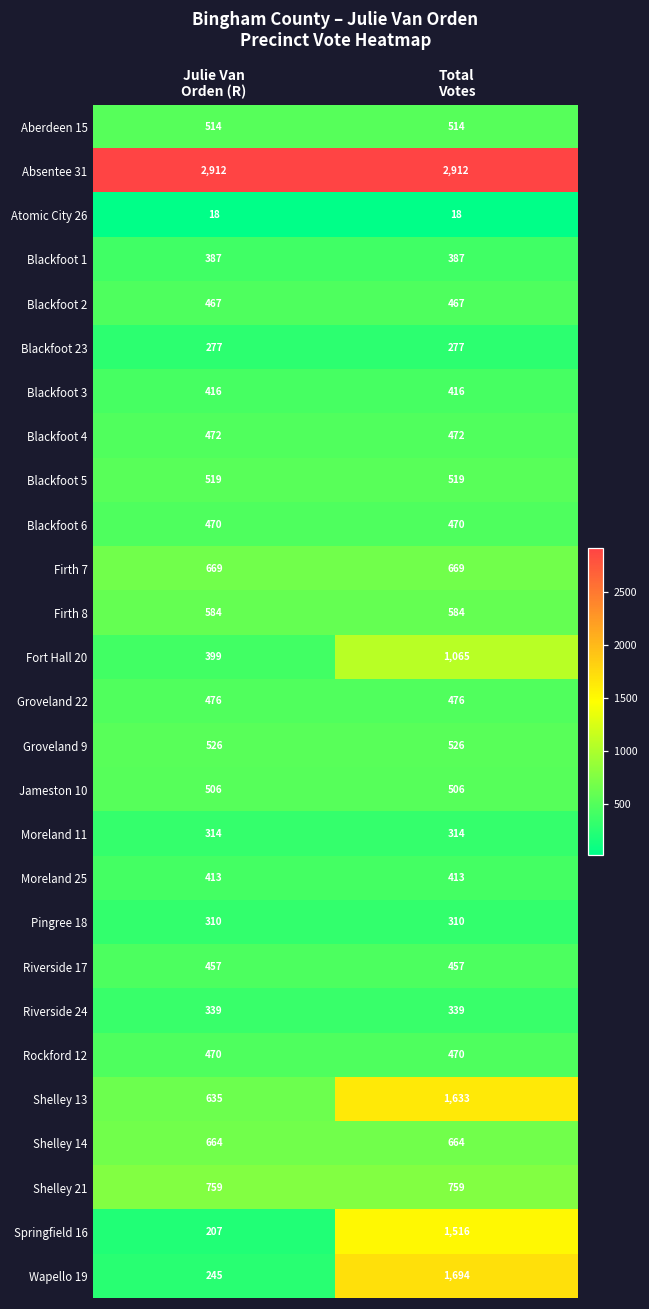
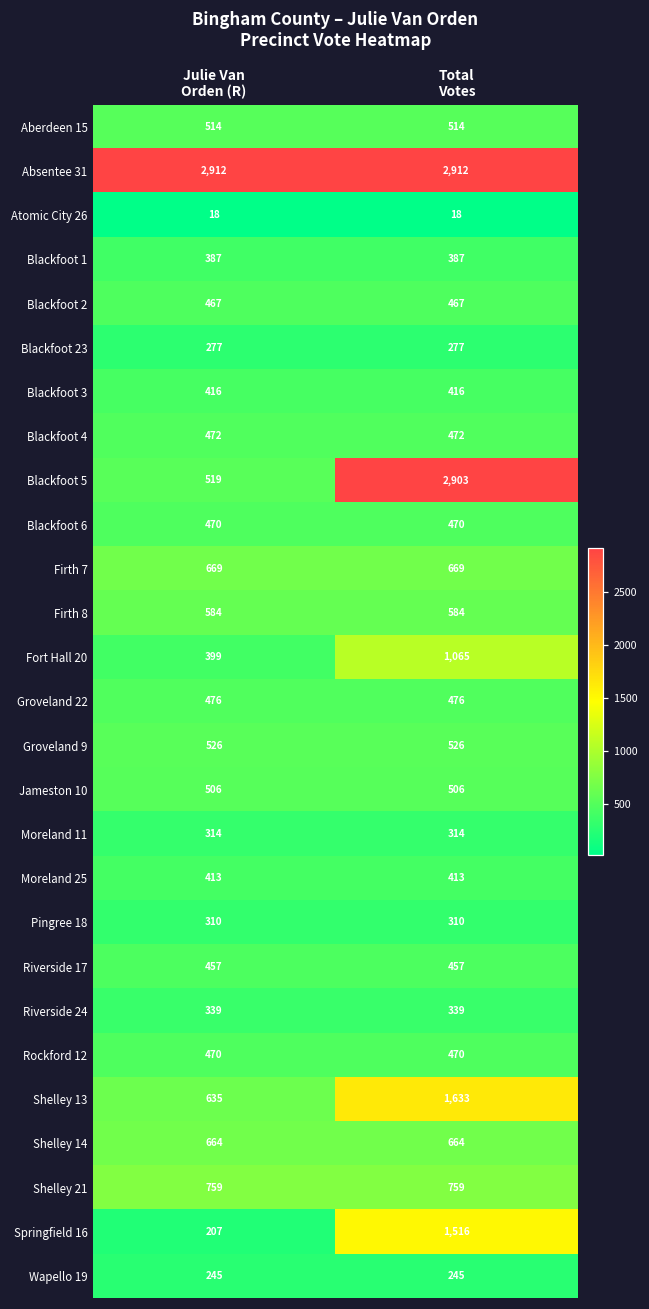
  {
    "Aberdeen 15": {
      "Julie Van Orden (R)": "514",
      "Total Votes": "514"
    },
    "Absentee 31": {
      "Julie Van Orden (R)": "2,912",
      "Total Votes": "2,912"
    },
    "Atomic City 26": {
      "Julie Van Orden (R)": "18",
      "Total Votes": "18"
    },
    "Blackfoot 1": {
      "Julie Van Orden (R)": "387",
      "Total Votes": "387"
    },
    "Blackfoot 2": {
      "Julie Van Orden (R)": "467",
      "Total Votes": "467"
    },
    "Blackfoot 23": {
      "Julie Van Orden (R)": "277",
      "Total Votes": "277"
    },
    "Blackfoot 3": {
      "Julie Van Orden (R)": "416",
      "Total Votes": "416"
    },
    "Blackfoot 4": {
      "Julie Van Orden (R)": "472",
      "Total Votes": "472"
    },
    "Blackfoot 5": {
      "Julie Van Orden (R)": "519",
-     "Total Votes": "519"
+     "Total Votes": "2,903"
    },
    "Blackfoot 6": {
      "Julie Van Orden (R)": "470",
      "Total Votes": "470"
    },
    "Firth 7": {
      "Julie Van Orden (R)": "669",
      "Total Votes": "669"
    },
    "Firth 8": {
      "Julie Van Orden (R)": "584",
      "Total Votes": "584"
    },
    "Fort Hall 20": {
      "Julie Van Orden (R)": "399",
      "Total Votes": "1,065"
    },
    "Groveland 22": {
      "Julie Van Orden (R)": "476",
      "Total Votes": "476"
    },
    "Groveland 9": {
      "Julie Van Orden (R)": "526",
      "Total Votes": "526"
    },
    "Jameston 10": {
      "Julie Van Orden (R)": "506",
      "Total Votes": "506"
    },
    "Moreland 11": {
      "Julie Van Orden (R)": "314",
      "Total Votes": "314"
    },
    "Moreland 25": {
      "Julie Van Orden (R)": "413",
      "Total Votes": "413"
    },
    "Pingree 18": {
      "Julie Van Orden (R)": "310",
      "Total Votes": "310"
    },
    "Riverside 17": {
      "Julie Van Orden (R)": "457",
      "Total Votes": "457"
    },
    "Riverside 24": {
      "Julie Van Orden (R)": "339",
      "Total Votes": "339"
    },
    "Rockford 12": {
      "Julie Van Orden (R)": "470",
      "Total Votes": "470"
    },
    "Shelley 13": {
      "Julie Van Orden (R)": "635",
      "Total Votes": "1,633"
    },
    "Shelley 14": {
      "Julie Van Orden (R)": "664",
      "Total Votes": "664"
    },
    "Shelley 21": {
      "Julie Van Orden (R)": "759",
      "Total Votes": "759"
    },
    "Springfield 16": {
      "Julie Van Orden (R)": "207",
      "Total Votes": "1,516"
    },
    "Wapello 19": {
      "Julie Van Orden (R)": "245",
-     "Total Votes": "1,694"
+     "Total Votes": "245"
    }
  }
